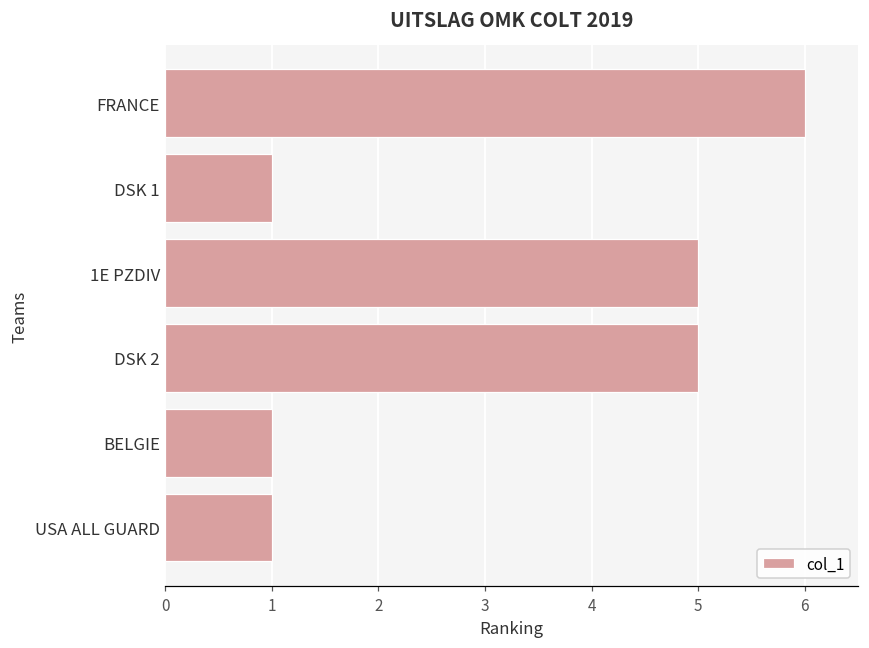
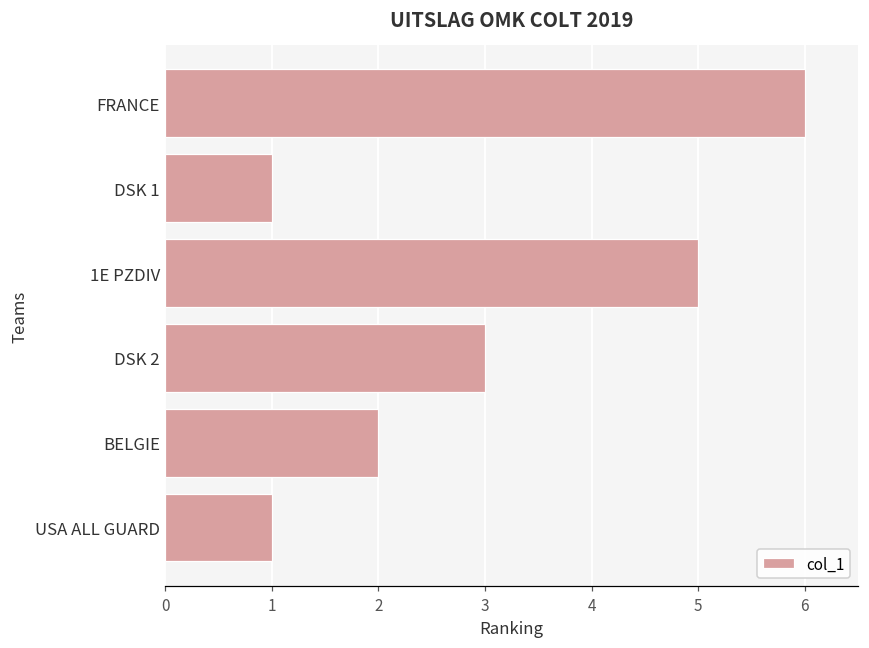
  {
    "FRANCE": 6,
    "DSK 1": 1,
    "1E PZDIV": 5,
-   "DSK 2": 5,
-   "BELGIE": 1,
+   "DSK 2": 3,
+   "BELGIE": 2,
    "USA ALL GUARD": 1
  }
